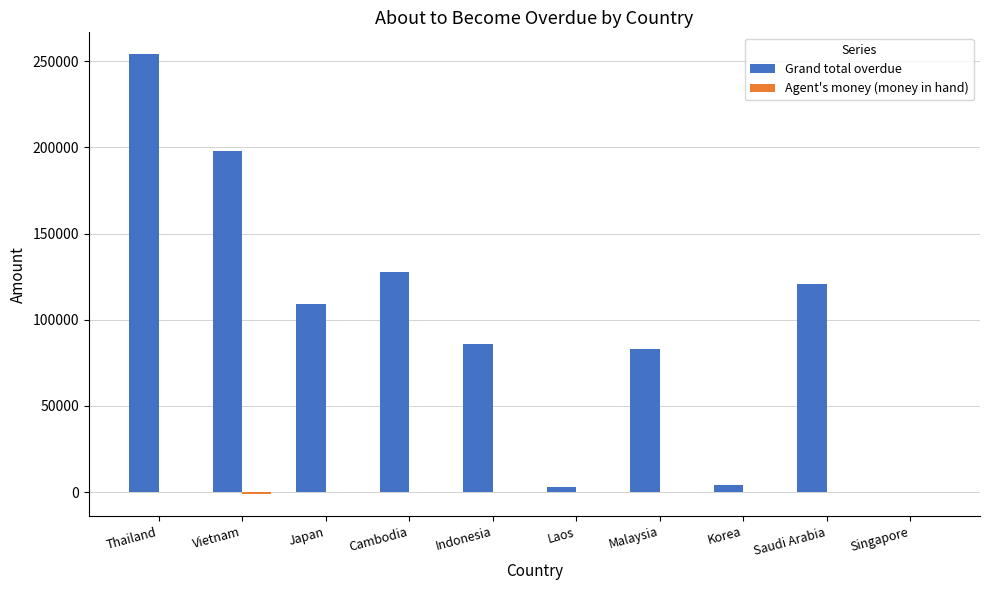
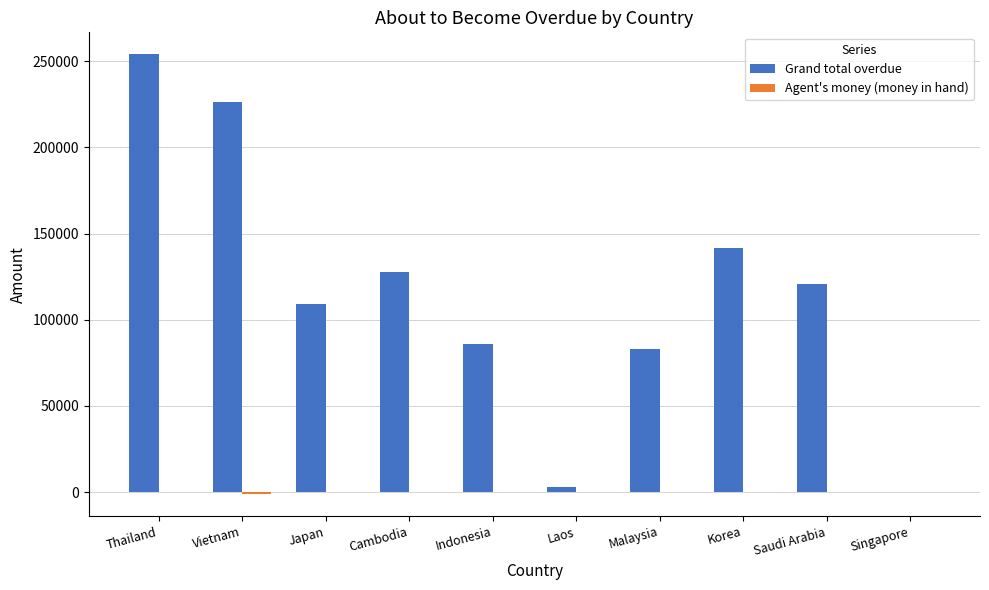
  {
    "Grand total overdue": {
      "Thailand": 254000,
-     "Vietnam": 198000,
+     "Vietnam": 226000,
      "Japan": 109000,
      "Cambodia": 128000,
      "Indonesia": 86000,
      "Laos": 3000,
      "Malaysia": 83000,
-     "Korea": 4000,
+     "Korea": 141000,
      "Saudi Arabia": 121000,
      "Singapore": 0
    },
    "Agent's money (money in hand)": {
      "Thailand": 0,
      "Japan": 0,
      "Cambodia": 0,
      "Laos": 0,
      "Malaysia": 0,
      "Korea": 0,
      "Saudi Arabia": 0
    }
  }
